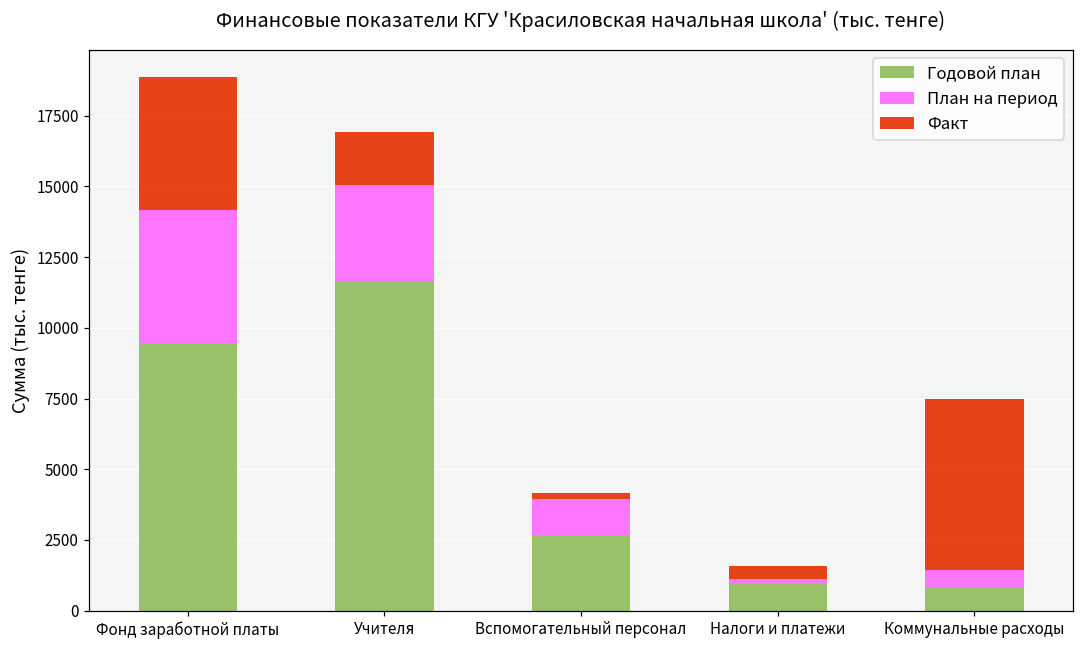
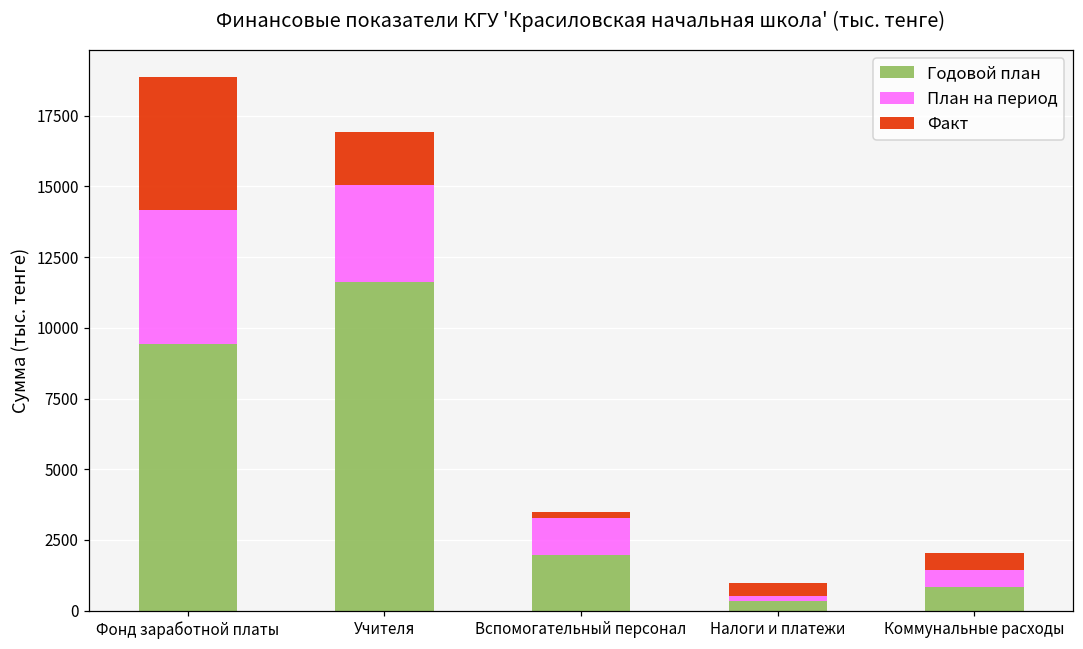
  {
    "Годовой план": {
      "Фонд заработной платы": 9400,
      "Учителя": 11600,
-     "Вспомогательный персонал": 2600,
-     "Налоги и платежи": 900,
+     "Вспомогательный персонал": 2000,
+     "Налоги и платежи": 400,
      "Коммунальные расходы": 800
    },
    "План на период": {
      "Фонд заработной платы": 4700,
      "Учителя": 3400,
      "Вспомогательный персонал": 1300,
      "Налоги и платежи": 200,
      "Коммунальные расходы": 600
    },
    "Факт": {
      "Фонд заработной платы": 4700,
      "Учителя": 1900,
      "Вспомогательный персонал": 200,
      "Налоги и платежи": 500,
-     "Коммунальные расходы": 6100
+     "Коммунальные расходы": 600
    }
  }
